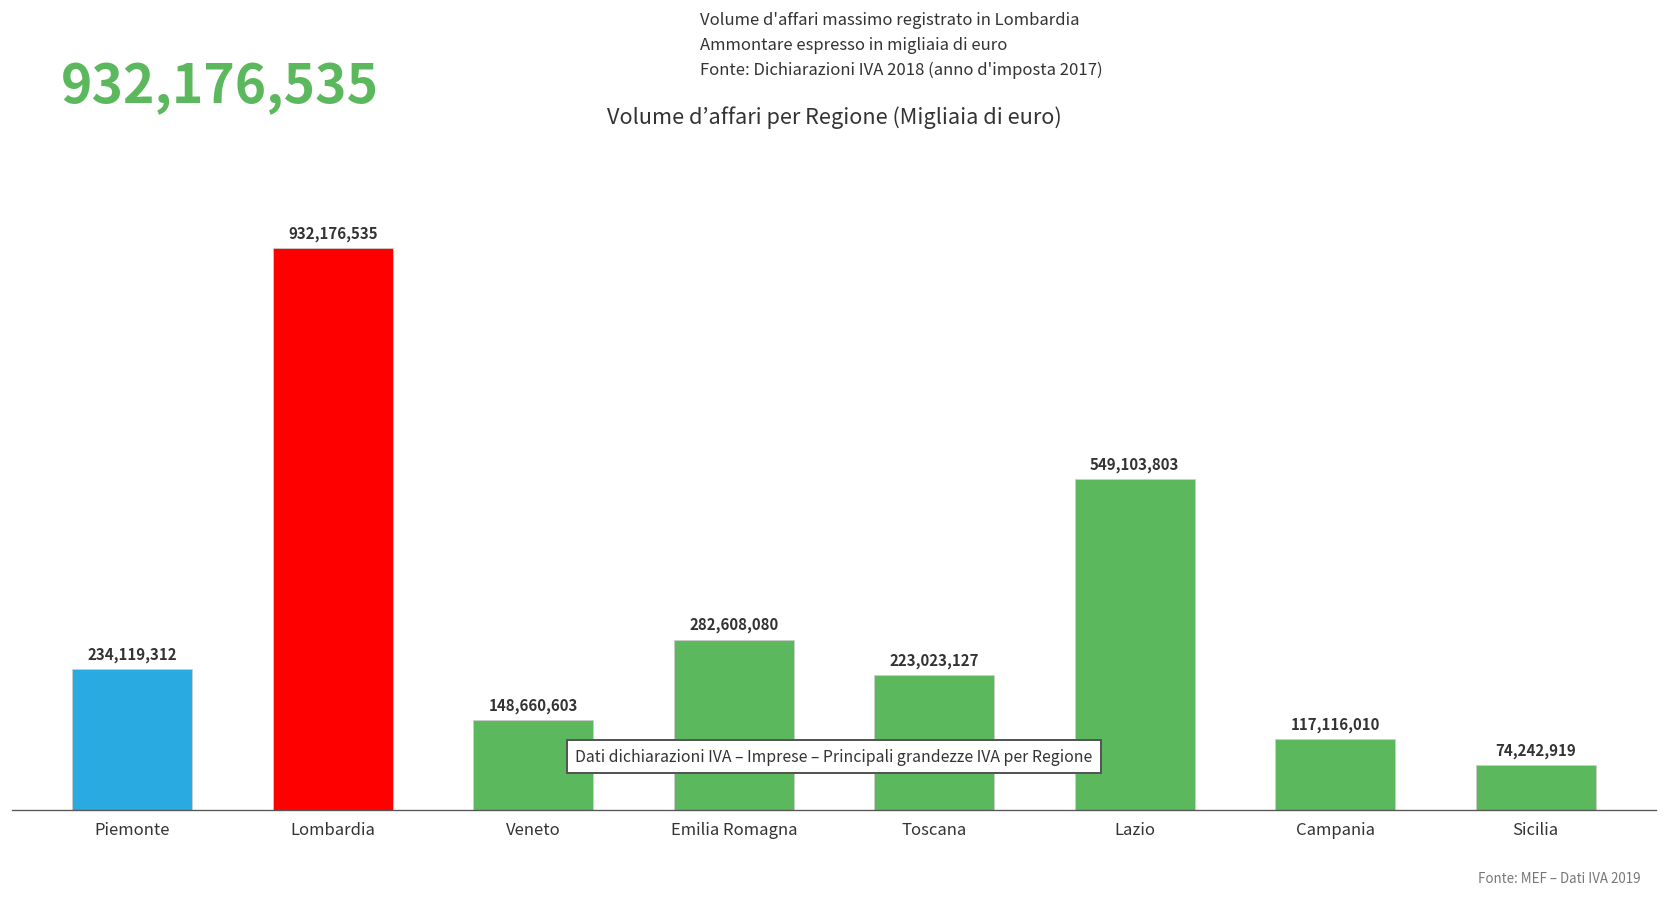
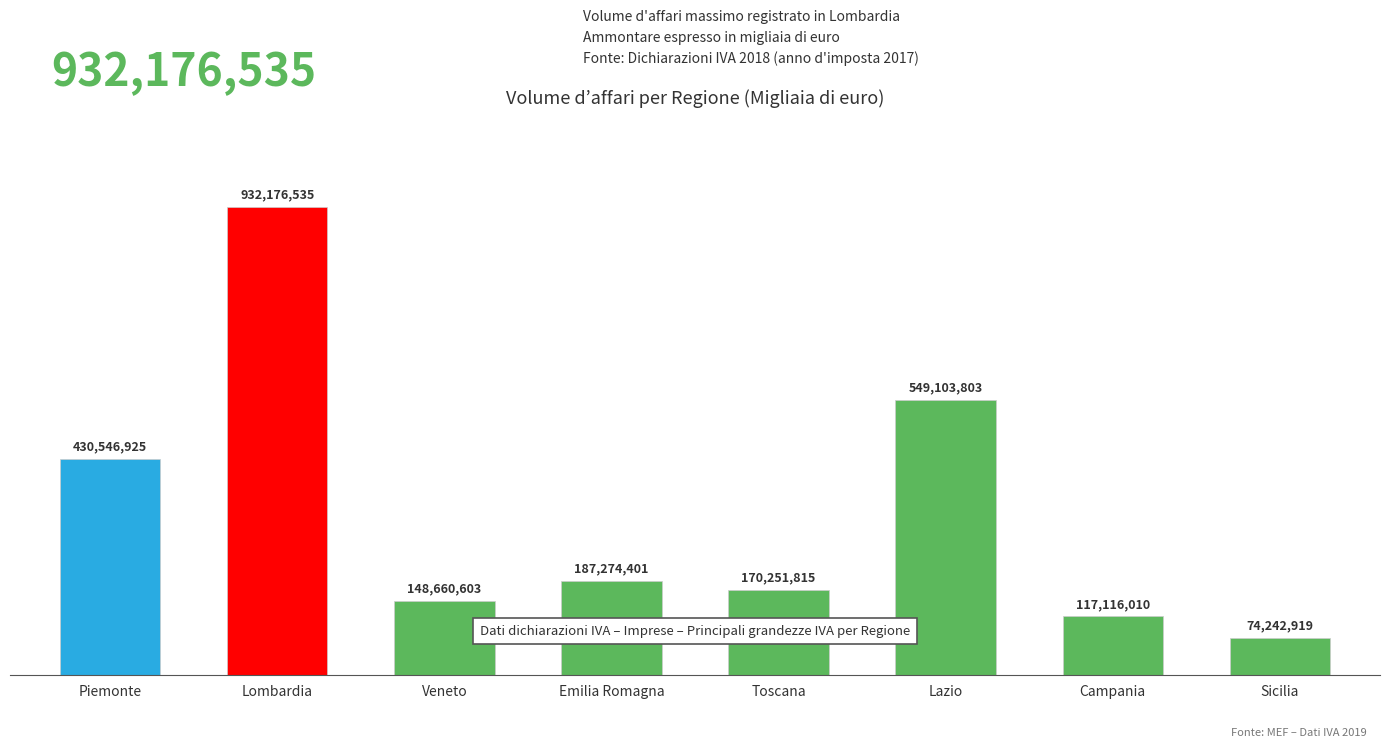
  {
-   "Piemonte": "234,119,312",
+   "Piemonte": "430,546,925",
    "Lombardia": "932,176,535",
    "Veneto": "148,660,603",
-   "Emilia Romagna": "282,608,080",
-   "Toscana": "223,023,127",
+   "Emilia Romagna": "187,274,401",
+   "Toscana": "170,251,815",
    "Lazio": "549,103,803",
    "Campania": "117,116,010",
    "Sicilia": "74,242,919"
  }
